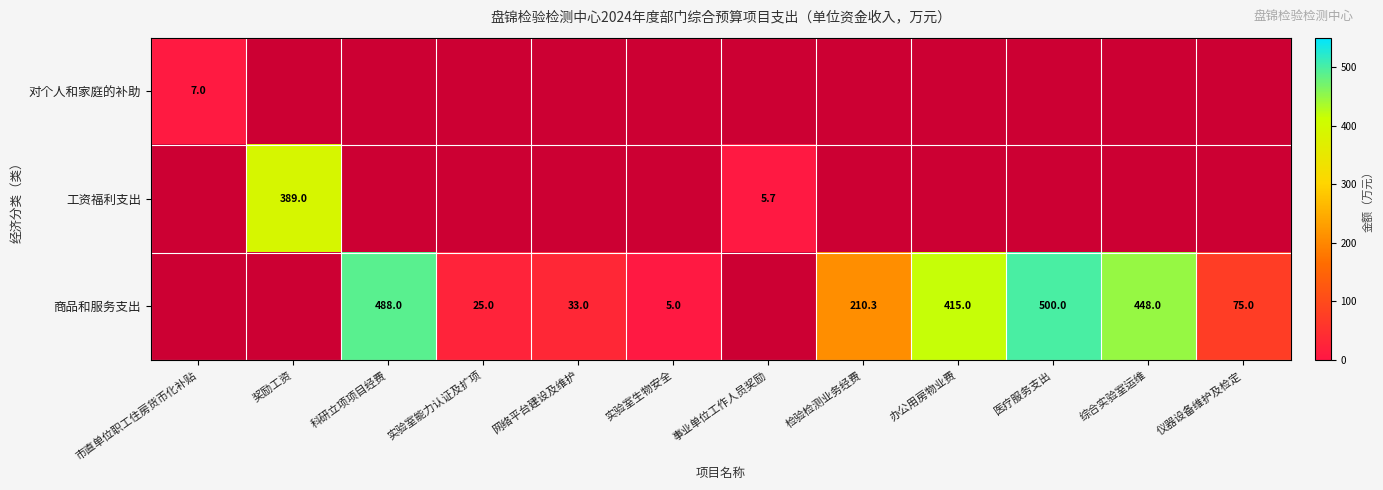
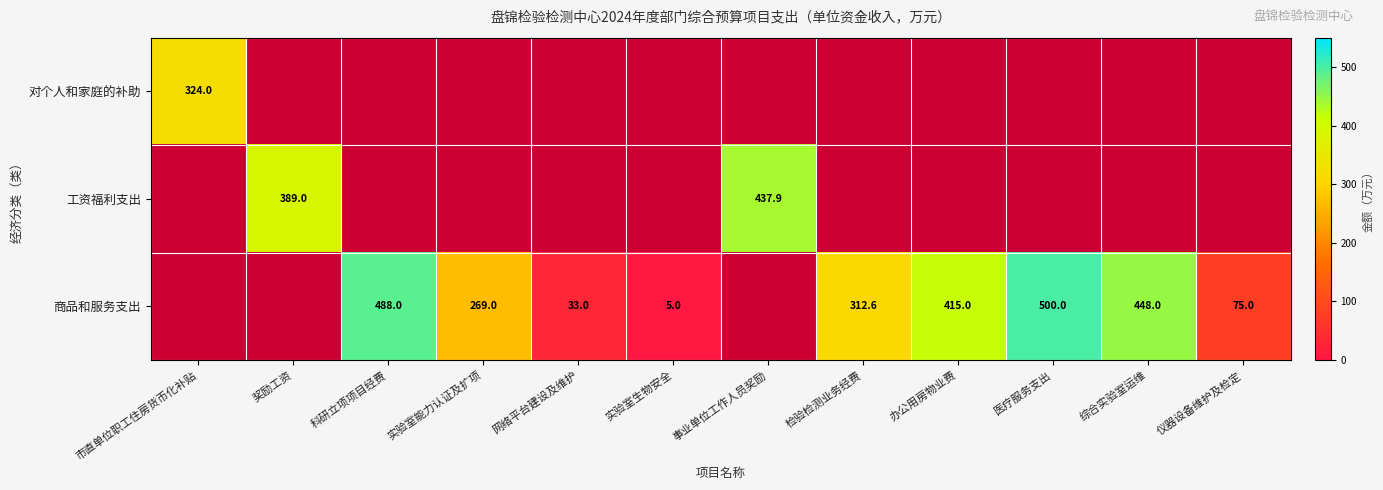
  {
    "对个人和家庭的补助": {
-     "市直单位职工住房货币化补贴": 7.0
+     "市直单位职工住房货币化补贴": 324.0
    },
    "工资福利支出": {
      "奖励工资": 389.0,
-     "事业单位工作人员奖励": 5.7
+     "事业单位工作人员奖励": 437.9
    },
    "商品和服务支出": {
      "科研立项项目经费": 488.0,
-     "实验室能力认证及扩项": 25.0,
+     "实验室能力认证及扩项": 269.0,
      "网络平台建设及维护": 33.0,
      "实验室生物安全": 5.0,
-     "检验检测业务经费": 210.3,
+     "检验检测业务经费": 312.6,
      "办公用房物业费": 415.0,
      "医疗服务支出": 500.0,
      "综合实验室运维": 448.0,
      "仪器设备维护及检定": 75.0
    }
  }
